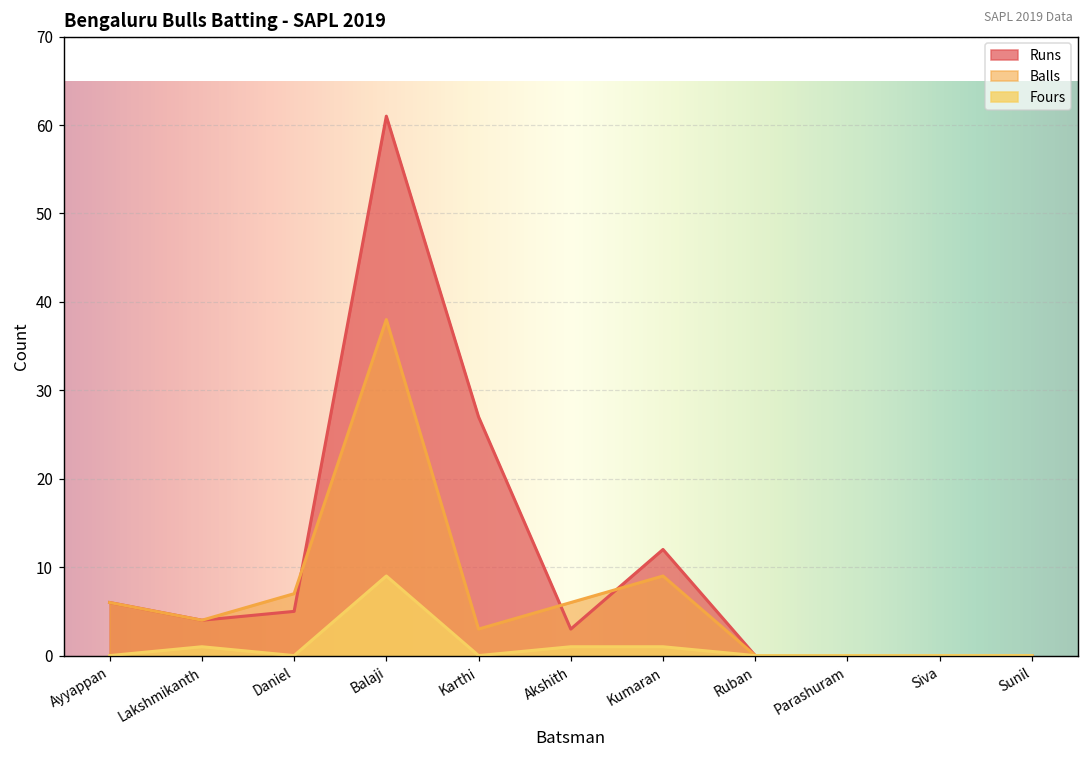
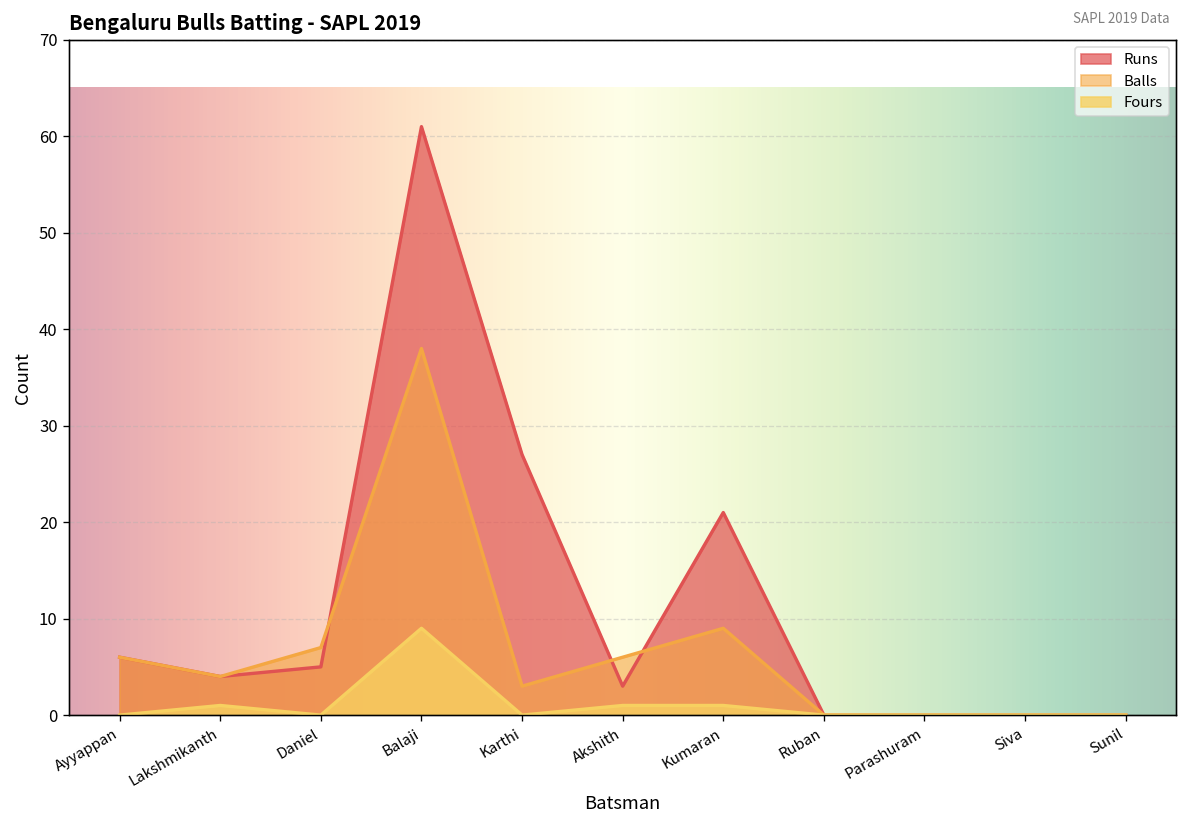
  {
    "Runs": {
      "Daniel": 5,
      "Balaji": 61,
      "Karthi": 27,
      "Akshith": 3,
-     "Kumaran": 12
+     "Kumaran": 21
    }
  }
